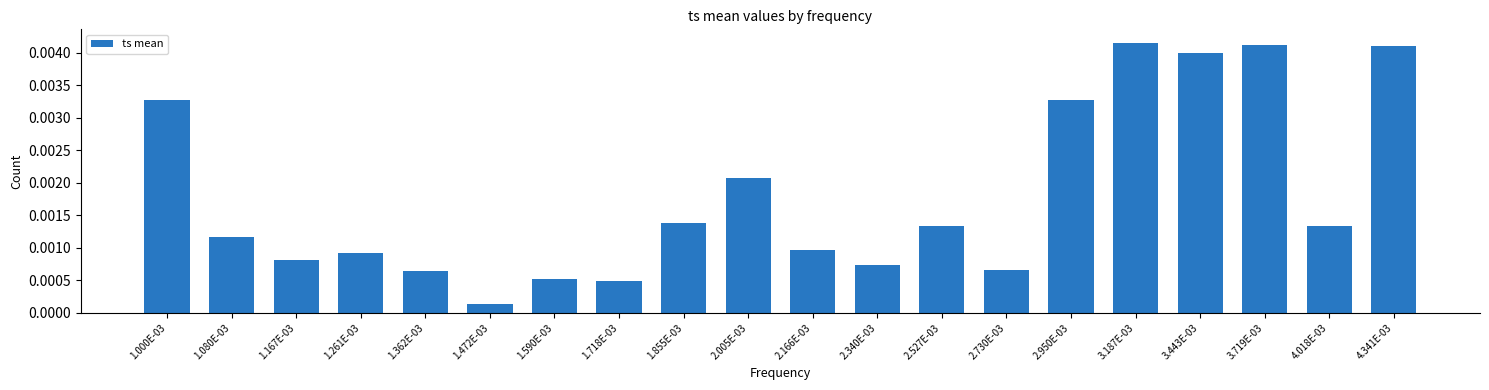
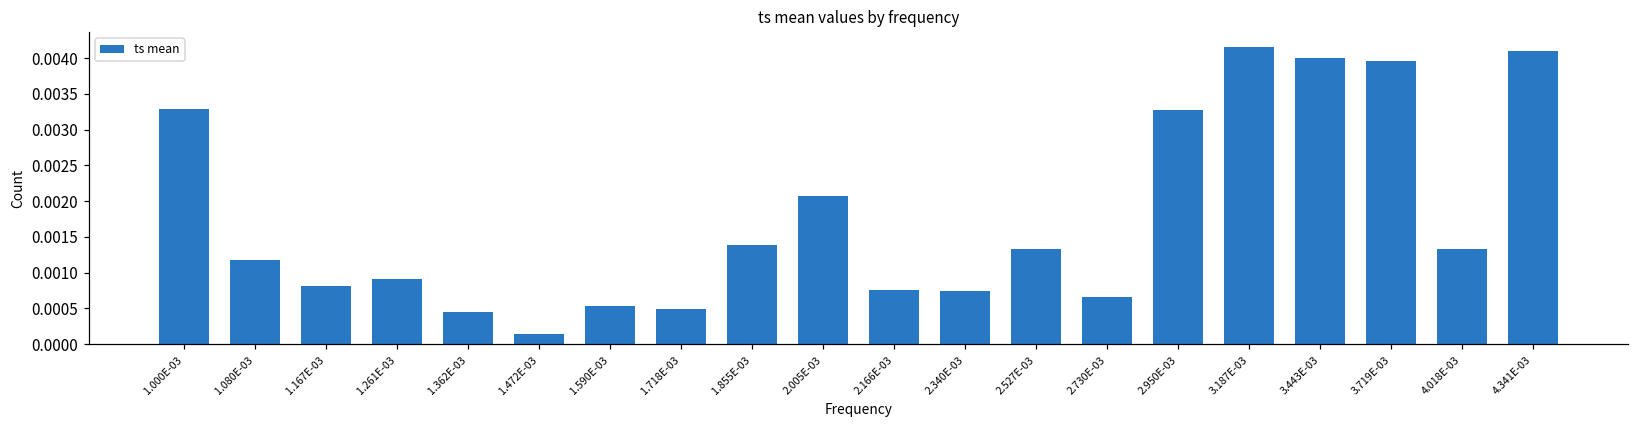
  {
    "1.000E-03": 0.0033,
    "1.080E-03": 0.0012,
    "1.167E-03": 0.0008,
    "1.261E-03": 0.0009,
-   "1.362E-03": 0.0006,
+   "1.362E-03": 0.0005,
    "1.472E-03": 0.0001,
    "1.590E-03": 0.0005,
    "1.718E-03": 0.0005,
    "1.855E-03": 0.0014,
    "2.005E-03": 0.0021,
-   "2.166E-03": 0.0010,
+   "2.166E-03": 0.0008,
    "2.340E-03": 0.0007,
    "2.527E-03": 0.0013,
    "2.730E-03": 0.0007,
    "2.950E-03": 0.0033,
    "3.187E-03": 0.0042,
    "3.443E-03": 0.0040,
-   "3.719E-03": 0.0041,
+   "3.719E-03": 0.0040,
    "4.018E-03": 0.0013,
    "4.341E-03": 0.0041
  }
